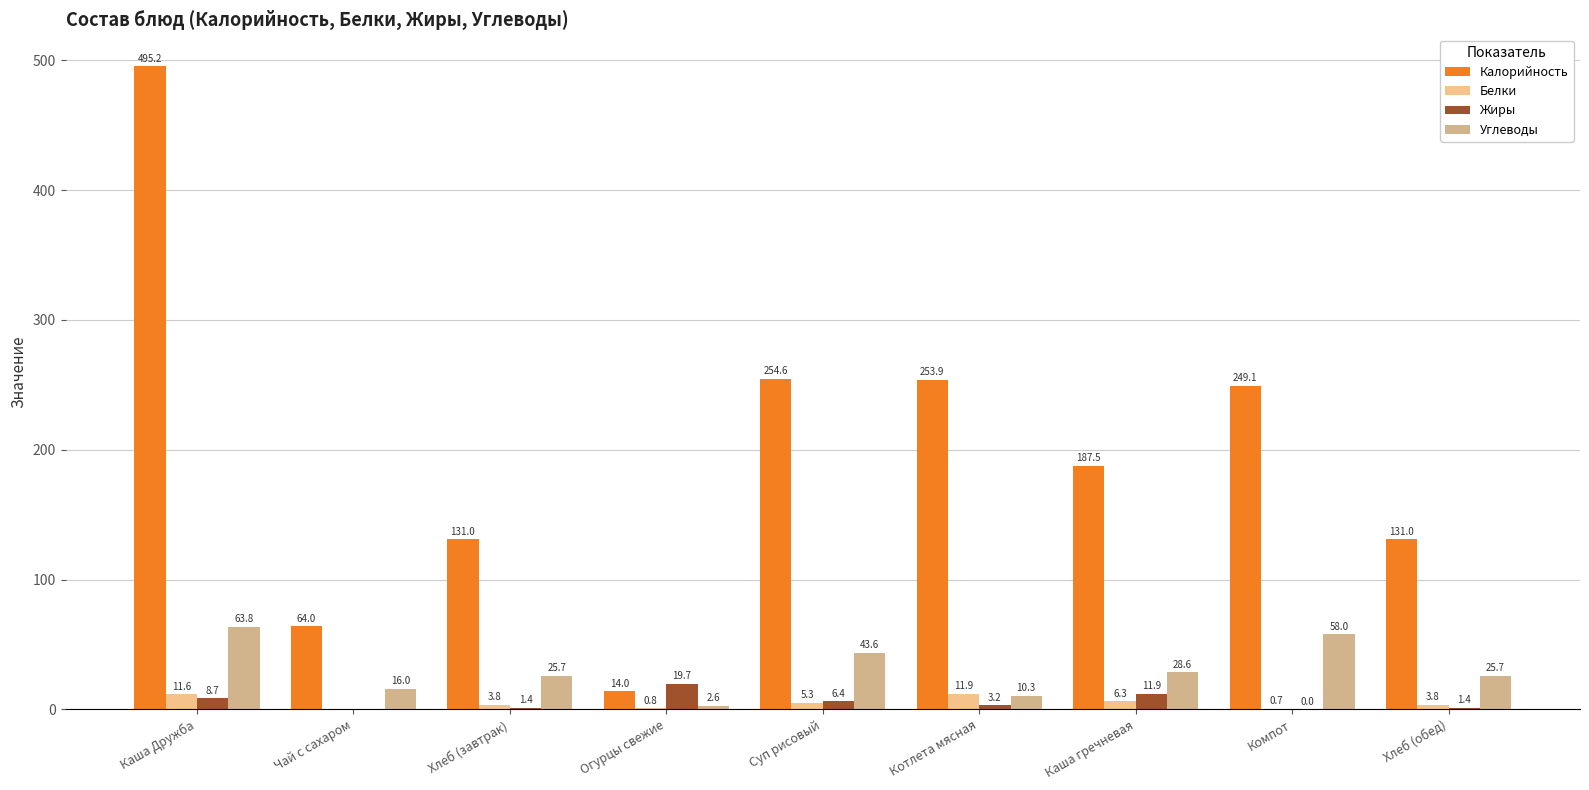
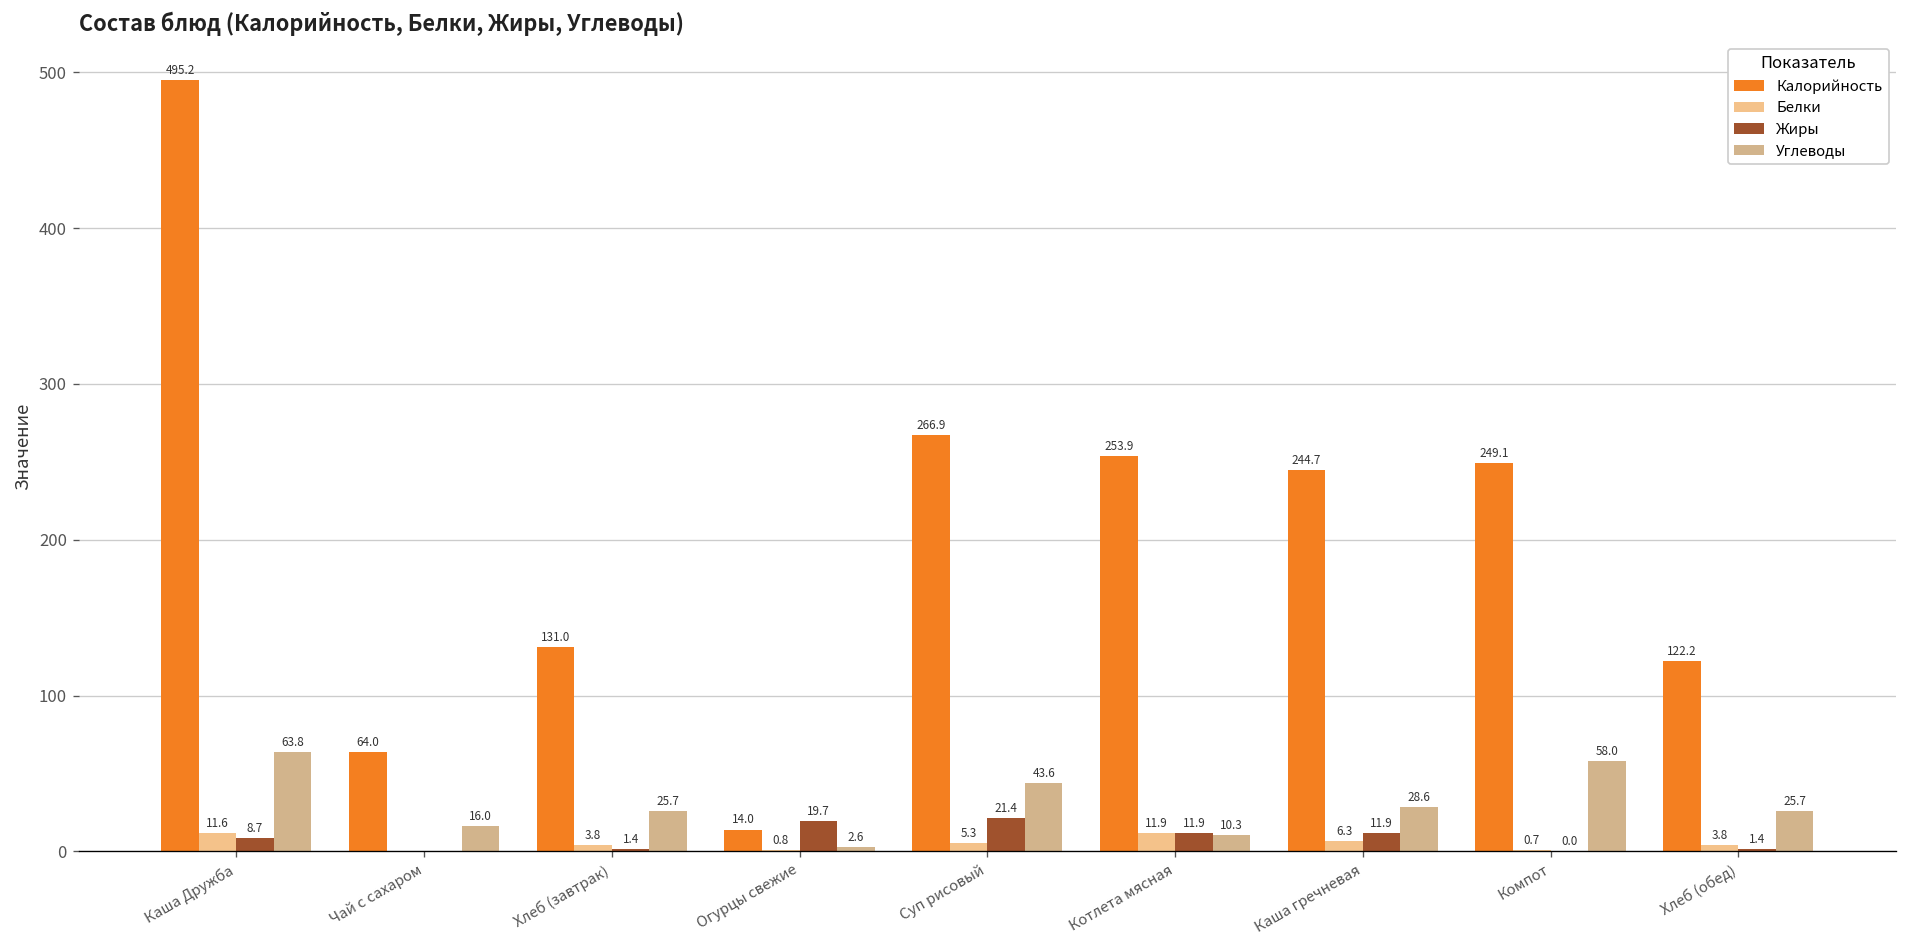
  {
    "Калорийность": {
      "Каша Дружба": 495.2,
      "Чай с сахаром": 64.0,
      "Хлеб (завтрак)": 131.0,
      "Огурцы свежие": 14.0,
-     "Суп рисовый": 254.6,
+     "Суп рисовый": 266.9,
      "Котлета мясная": 253.9,
-     "Каша гречневая": 187.5,
+     "Каша гречневая": 244.7,
      "Компот": 249.1,
-     "Хлеб (обед)": 131.0
+     "Хлеб (обед)": 122.2
    },
    "Жиры": {
      "Каша Дружба": 8.7,
      "Хлеб (завтрак)": 1.4,
      "Огурцы свежие": 19.7,
-     "Суп рисовый": 6.4,
-     "Котлета мясная": 3.2,
+     "Суп рисовый": 21.4,
+     "Котлета мясная": 11.9,
      "Каша гречневая": 11.9,
      "Компот": 0.0,
      "Хлеб (обед)": 1.4
    }
  }
